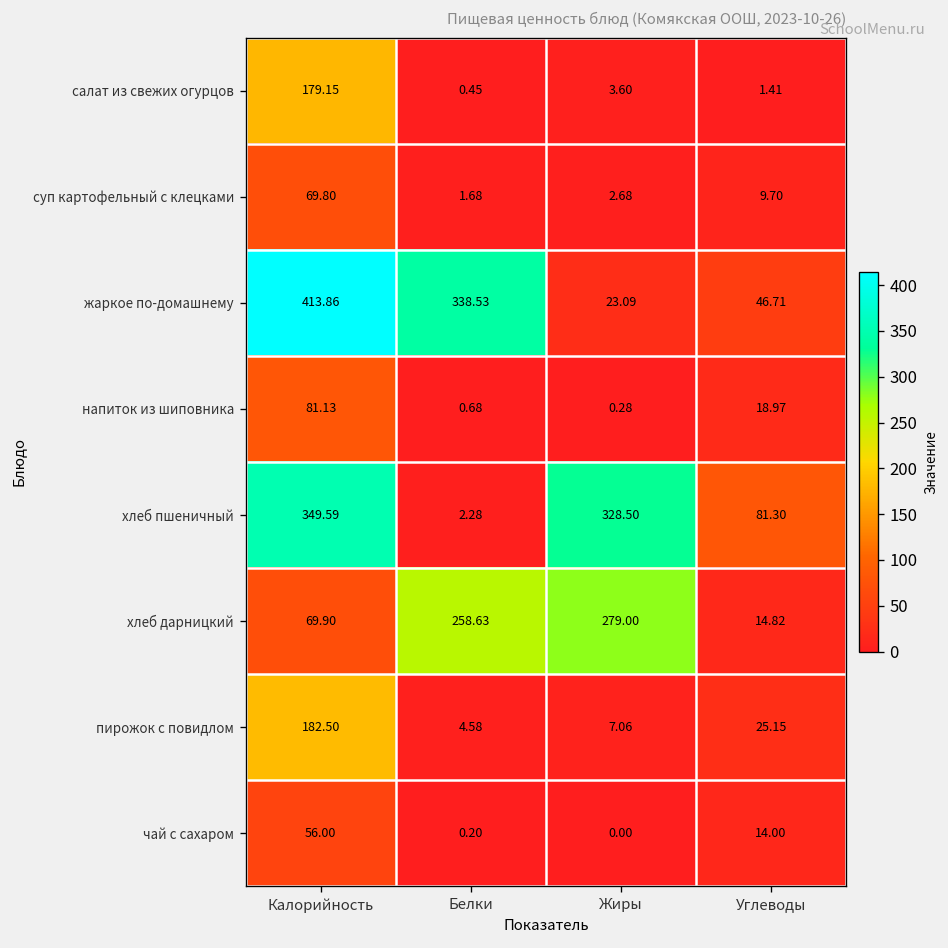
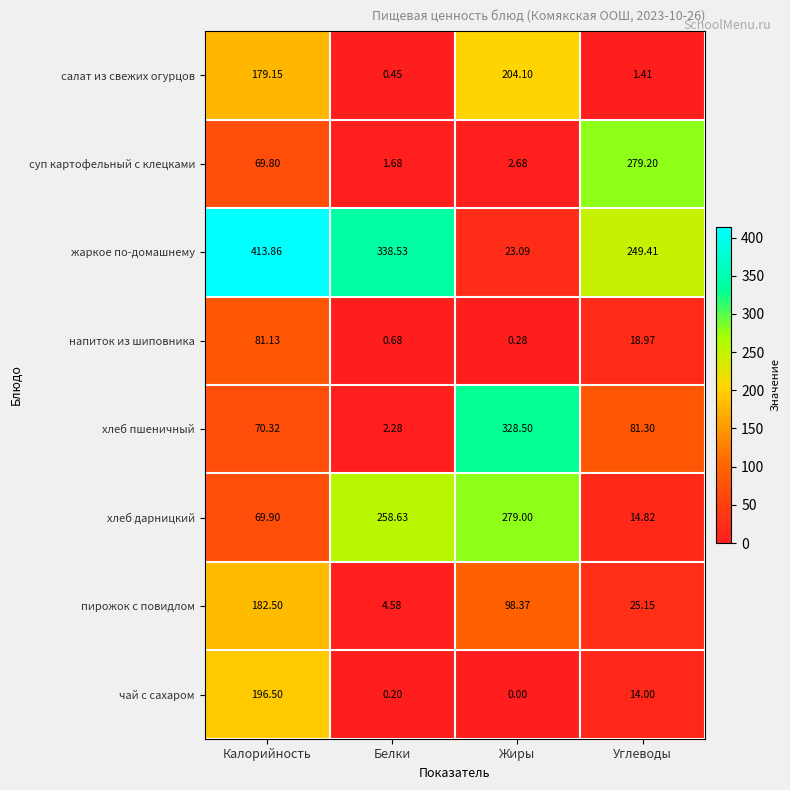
  {
    "салат из свежих огурцов": {
      "Калорийность": 179.15,
      "Белки": 0.45,
-     "Жиры": 3.60,
+     "Жиры": 204.10,
      "Углеводы": 1.41
    },
    "суп картофельный с клецками": {
      "Калорийность": 69.80,
      "Белки": 1.68,
      "Жиры": 2.68,
-     "Углеводы": 9.70
+     "Углеводы": 279.20
    },
    "жаркое по-домашнему": {
      "Калорийность": 413.86,
      "Белки": 338.53,
      "Жиры": 23.09,
-     "Углеводы": 46.71
+     "Углеводы": 249.41
    },
    "напиток из шиповника": {
      "Калорийность": 81.13,
      "Белки": 0.68,
      "Жиры": 0.28,
      "Углеводы": 18.97
    },
    "хлеб пшеничный": {
-     "Калорийность": 349.59,
+     "Калорийность": 70.32,
      "Белки": 2.28,
      "Жиры": 328.50,
      "Углеводы": 81.30
    },
    "хлеб дарницкий": {
      "Калорийность": 69.90,
      "Белки": 258.63,
      "Жиры": 279.00,
      "Углеводы": 14.82
    },
    "пирожок с повидлом": {
      "Калорийность": 182.50,
      "Белки": 4.58,
-     "Жиры": 7.06,
+     "Жиры": 98.37,
      "Углеводы": 25.15
    },
    "чай с сахаром": {
-     "Калорийность": 56.00,
+     "Калорийность": 196.50,
      "Белки": 0.20,
      "Жиры": 0.00,
      "Углеводы": 14.00
    }
  }
